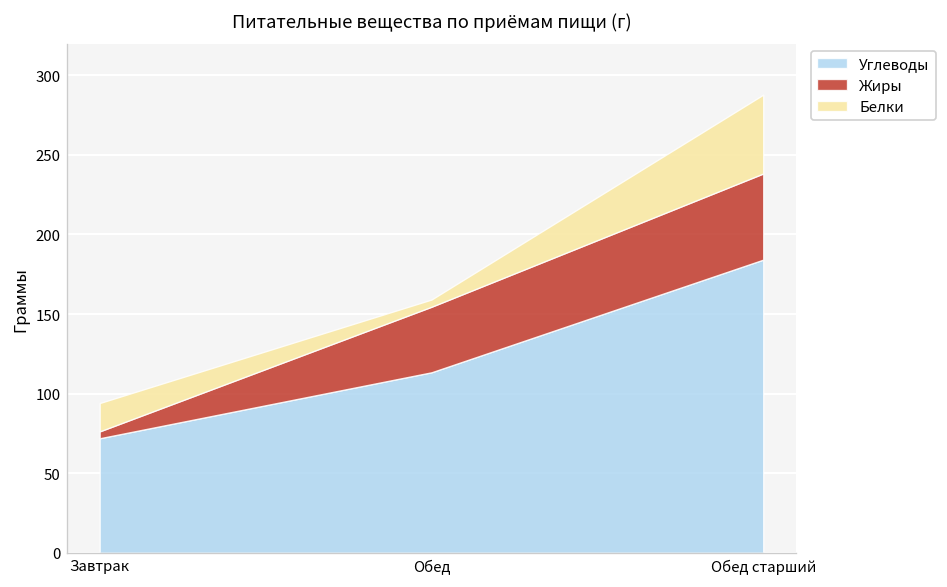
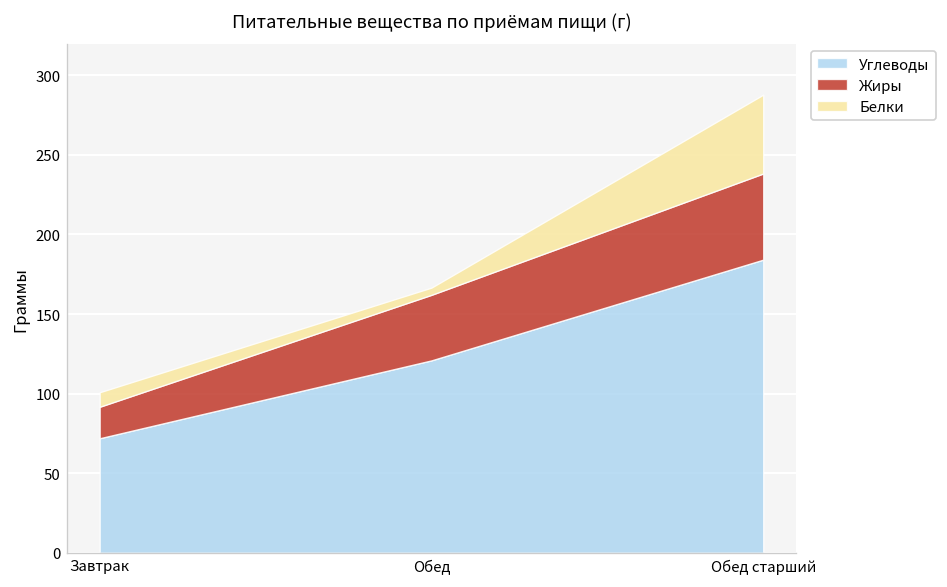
  {
    "Углеводы": {
      "Завтрак": 72,
-     "Обед": 113,
+     "Обед": 121,
      "Обед старший": 184
    },
    "Жиры": {
-     "Завтрак": 4,
+     "Завтрак": 20,
      "Обед": 41,
      "Обед старший": 54
    },
    "Белки": {
-     "Завтрак": 18,
+     "Завтрак": 9,
      "Обед": 5,
      "Обед старший": 50
    }
  }
